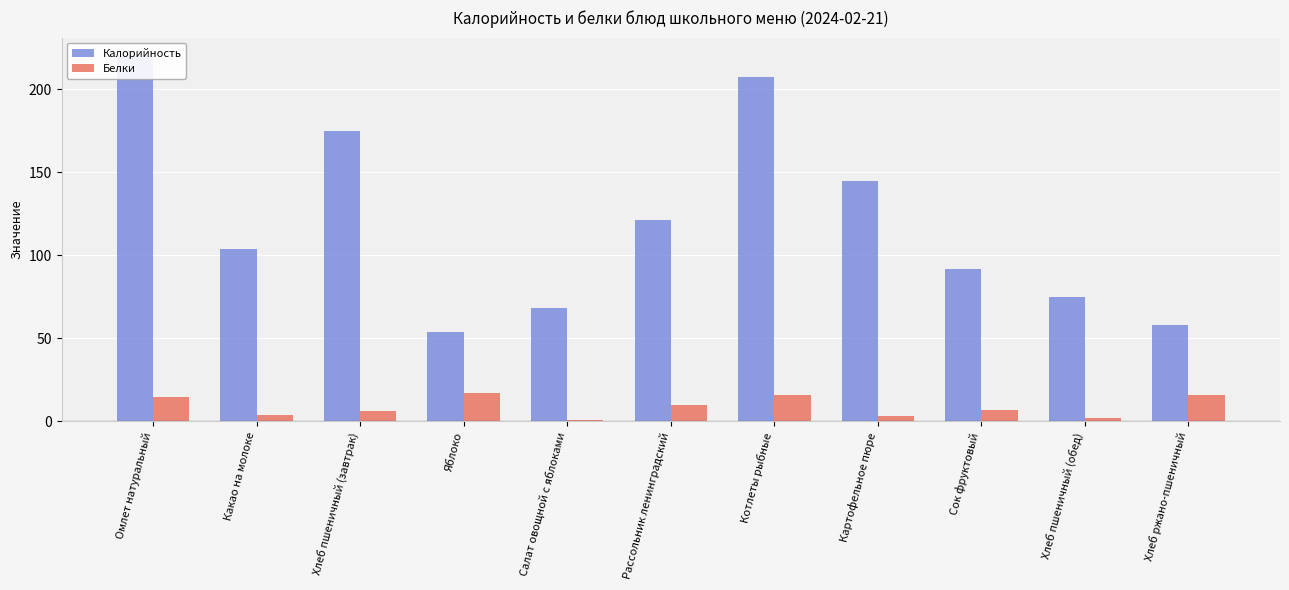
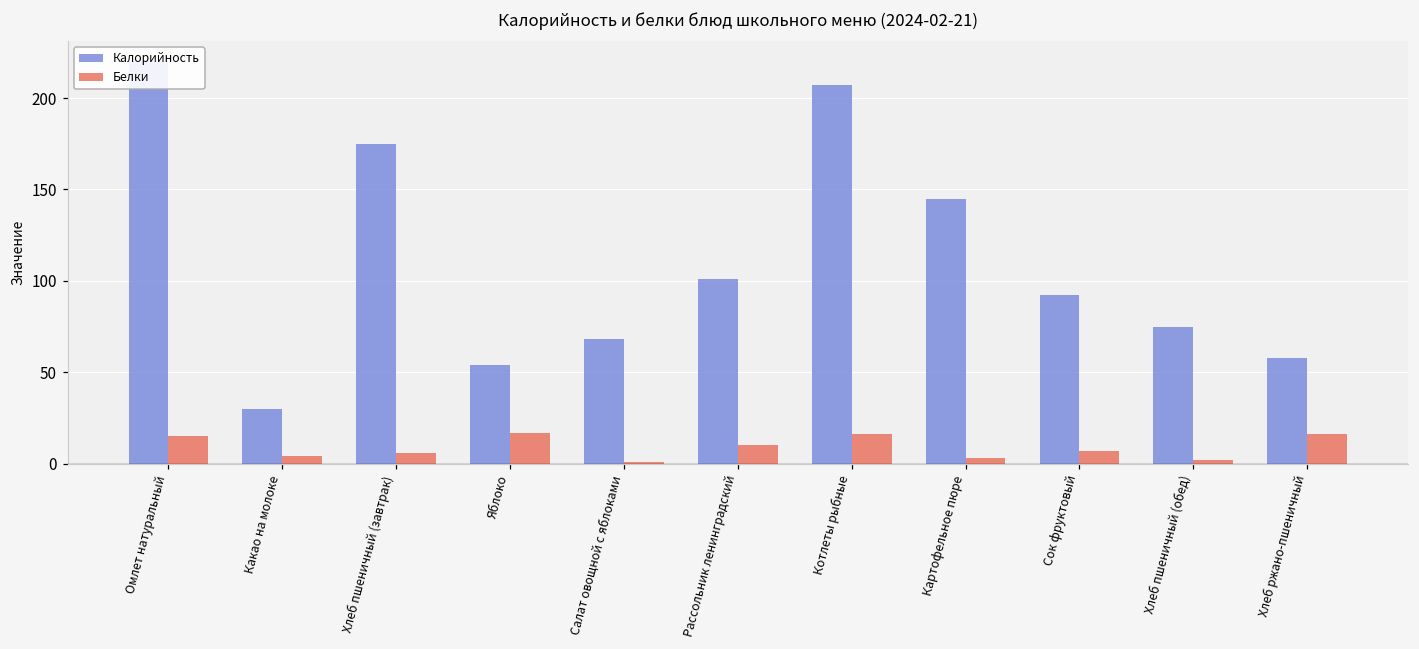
  {
    "Калорийность": {
-     "Какао на молоке": 104,
+     "Какао на молоке": 30,
      "Хлеб пшеничный (завтрак)": 175,
      "Яблоко": 54,
      "Салат овощной с яблоками": 68,
-     "Рассольник ленинградский": 121,
+     "Рассольник ленинградский": 101,
      "Котлеты рыбные": 207,
      "Картофельное пюре": 145,
      "Сок фруктовый": 92,
      "Хлеб пшеничный (обед)": 75,
      "Хлеб ржано-пшеничный": 58
    },
    "Белки": {
      "Омлет натуральный": 15,
      "Какао на молоке": 4,
      "Хлеб пшеничный (завтрак)": 6,
      "Яблоко": 17,
      "Рассольник ленинградский": 10,
      "Котлеты рыбные": 16,
      "Картофельное пюре": 3,
      "Сок фруктовый": 7,
      "Хлеб пшеничный (обед)": 2,
      "Хлеб ржано-пшеничный": 16
    }
  }
